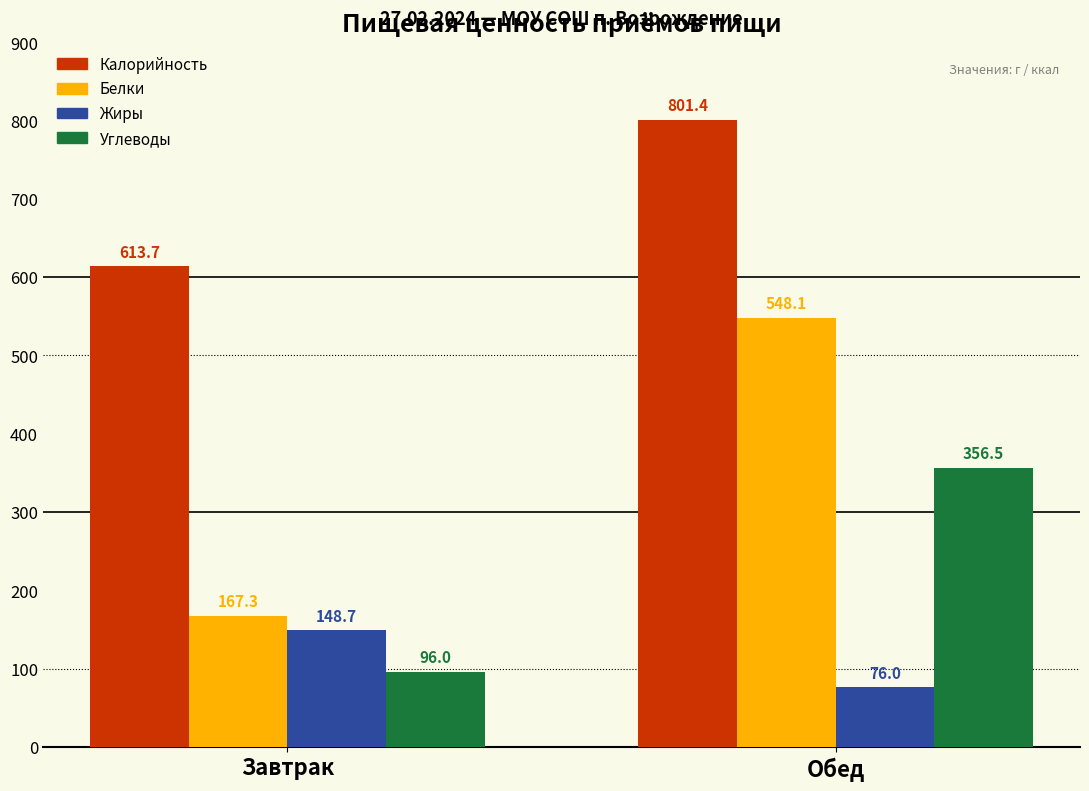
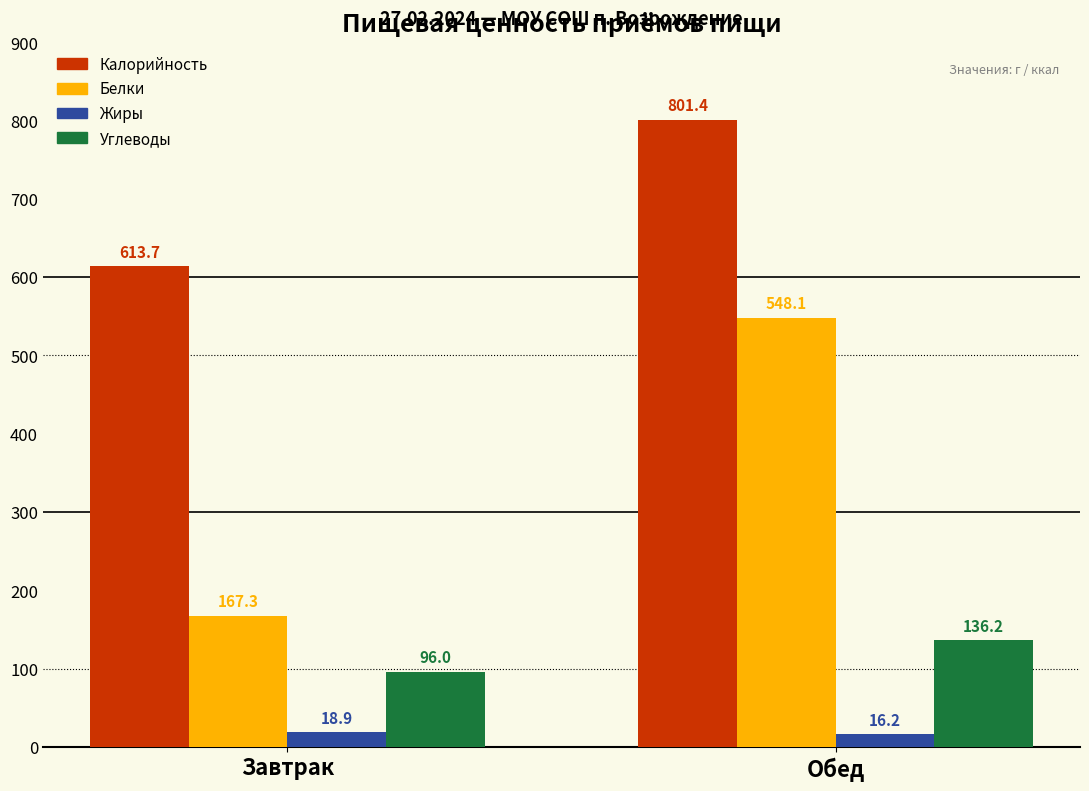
  {
    "Калорийность": {
      "Завтрак": 613.7,
      "Обед": 801.4
    },
    "Белки": {
      "Завтрак": 167.3,
      "Обед": 548.1
    },
    "Жиры": {
-     "Завтрак": 148.7,
-     "Обед": 76.0
+     "Завтрак": 18.9,
+     "Обед": 16.2
    },
    "Углеводы": {
      "Завтрак": 96.0,
-     "Обед": 356.5
+     "Обед": 136.2
    }
  }
